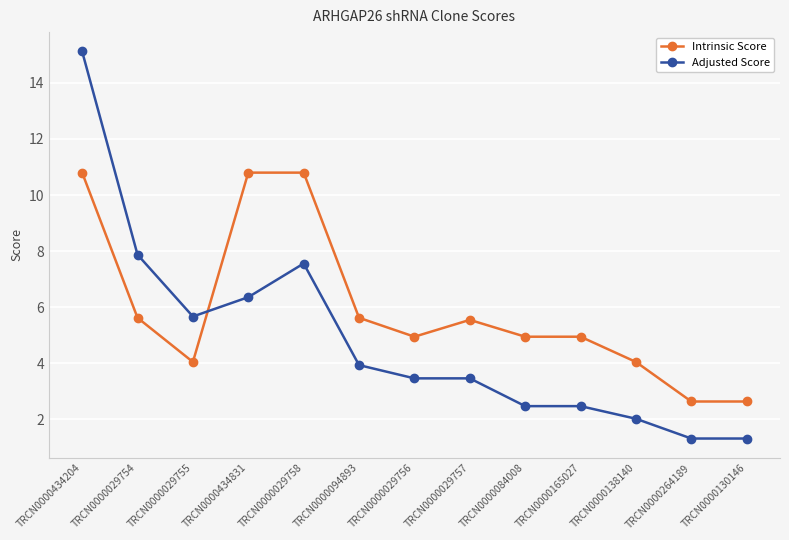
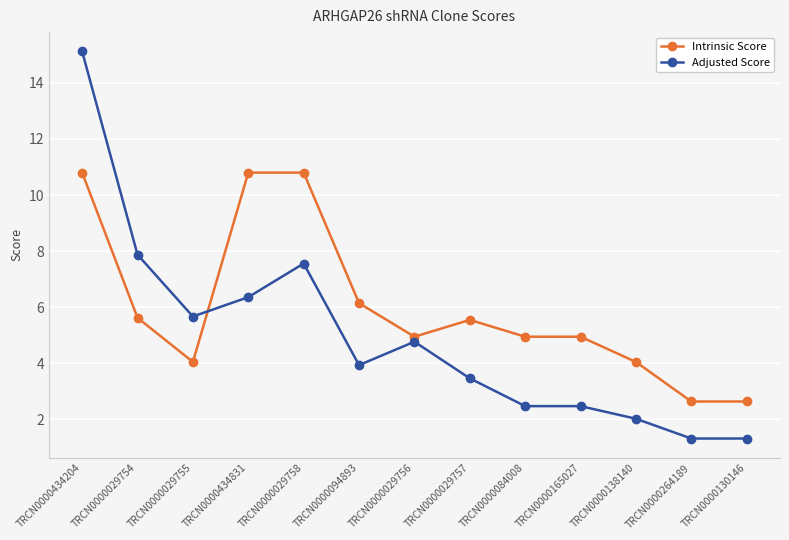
  {
    "Intrinsic Score": {
      "TRCN0000434204": 10.8,
      "TRCN0000029754": 5.6,
      "TRCN0000029755": 4.1,
      "TRCN0000434831": 10.8,
      "TRCN0000029758": 10.8,
-     "TRCN0000094893": 5.6,
+     "TRCN0000094893": 6.1,
      "TRCN0000029756": 5.0,
      "TRCN0000029757": 5.6,
      "TRCN0000084008": 5.0,
      "TRCN0000165027": 5.0,
      "TRCN0000138140": 4.1,
      "TRCN0000264189": 2.6,
      "TRCN0000130146": 2.6
    },
    "Adjusted Score": {
      "TRCN0000434204": 15.1,
      "TRCN0000029754": 7.9,
      "TRCN0000029755": 5.7,
      "TRCN0000434831": 6.4,
      "TRCN0000029758": 7.6,
      "TRCN0000094893": 3.9,
-     "TRCN0000029756": 3.5,
+     "TRCN0000029756": 4.8,
      "TRCN0000029757": 3.5,
      "TRCN0000084008": 2.5,
      "TRCN0000165027": 2.5,
      "TRCN0000138140": 2.0,
      "TRCN0000264189": 1.3,
      "TRCN0000130146": 1.3
    }
  }
